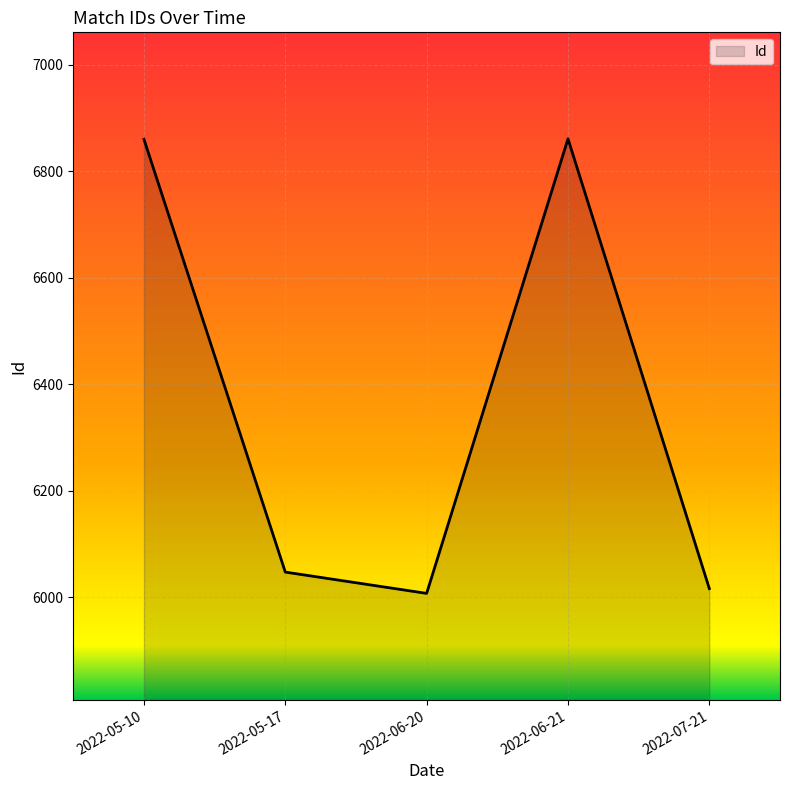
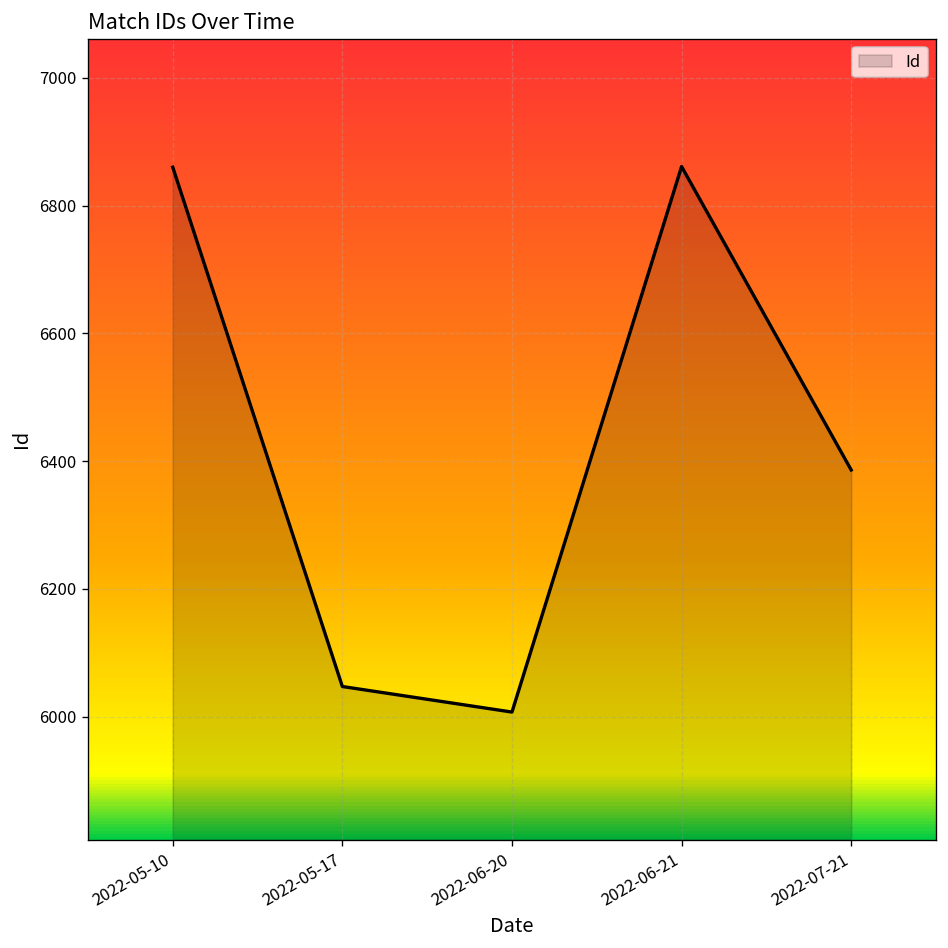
  {
    "2022-05-10": 6860,
    "2022-05-17": 6050,
    "2022-06-20": 6010,
    "2022-06-21": 6860,
-   "2022-07-21": 6020
+   "2022-07-21": 6390
  }
